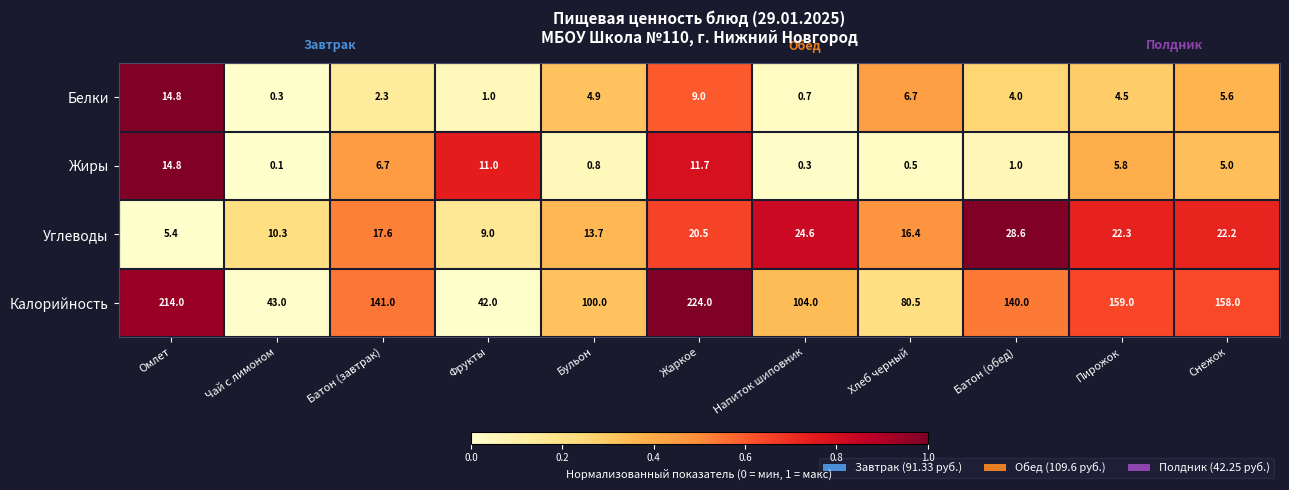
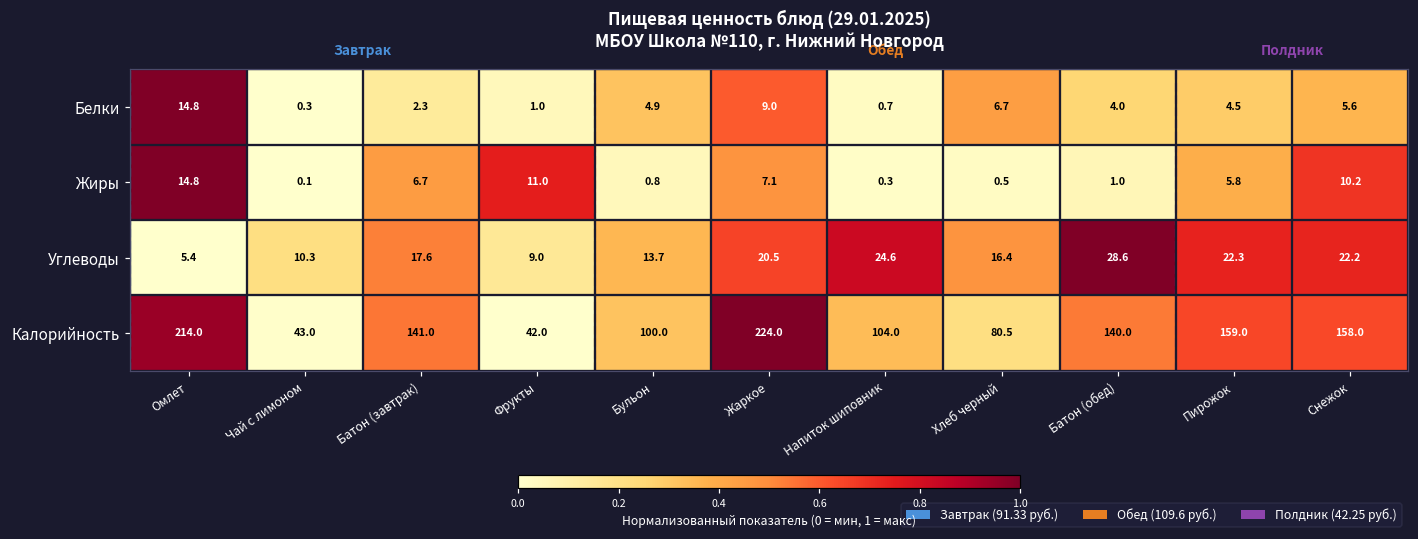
  {
    "Белки": {
      "Омлет": 14.8,
      "Чай с лимоном": 0.3,
      "Батон (завтрак)": 2.3,
      "Фрукты": 1.0,
      "Бульон": 4.9,
      "Жаркое": 9.0,
      "Напиток шиповник": 0.7,
      "Хлеб черный": 6.7,
      "Батон (обед)": 4.0,
      "Пирожок": 4.5,
      "Снежок": 5.6
    },
    "Жиры": {
      "Омлет": 14.8,
      "Чай с лимоном": 0.1,
      "Батон (завтрак)": 6.7,
      "Фрукты": 11.0,
      "Бульон": 0.8,
-     "Жаркое": 11.7,
+     "Жаркое": 7.1,
      "Напиток шиповник": 0.3,
      "Хлеб черный": 0.5,
      "Батон (обед)": 1.0,
      "Пирожок": 5.8,
-     "Снежок": 5.0
+     "Снежок": 10.2
    },
    "Углеводы": {
      "Омлет": 5.4,
      "Чай с лимоном": 10.3,
      "Батон (завтрак)": 17.6,
      "Фрукты": 9.0,
      "Бульон": 13.7,
      "Жаркое": 20.5,
      "Напиток шиповник": 24.6,
      "Хлеб черный": 16.4,
      "Батон (обед)": 28.6,
      "Пирожок": 22.3,
      "Снежок": 22.2
    },
    "Калорийность": {
      "Омлет": 214.0,
      "Чай с лимоном": 43.0,
      "Батон (завтрак)": 141.0,
      "Фрукты": 42.0,
      "Бульон": 100.0,
      "Жаркое": 224.0,
      "Напиток шиповник": 104.0,
      "Хлеб черный": 80.5,
      "Батон (обед)": 140.0,
      "Пирожок": 159.0,
      "Снежок": 158.0
    }
  }
